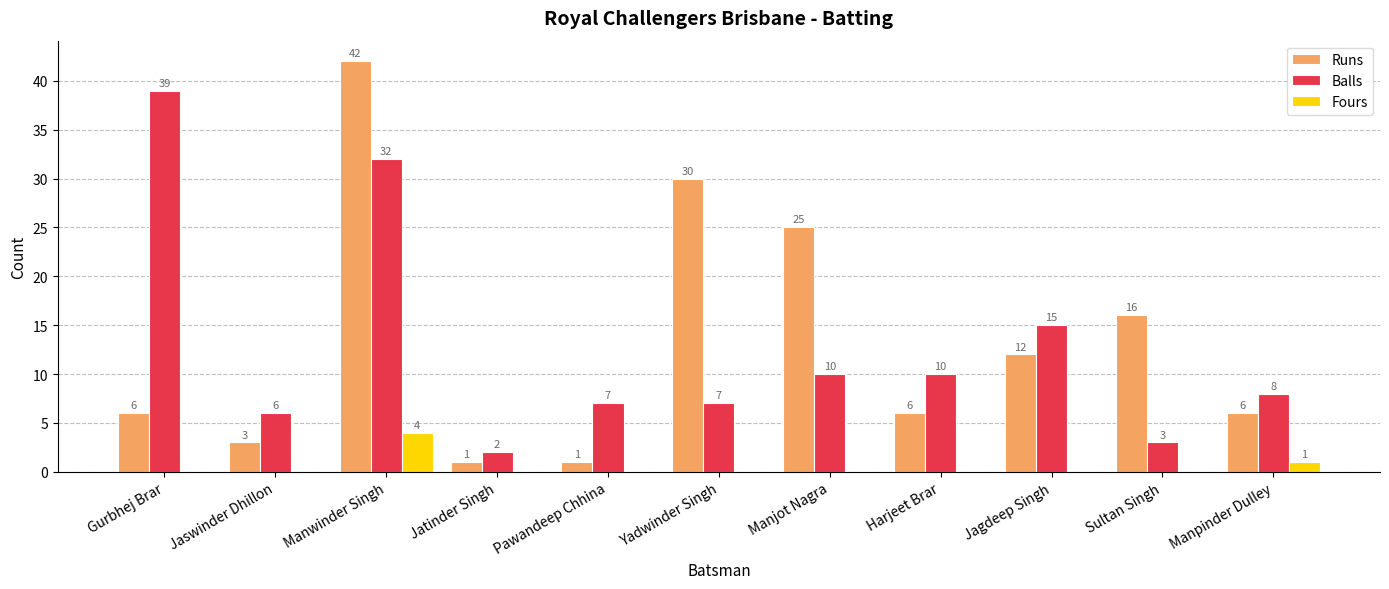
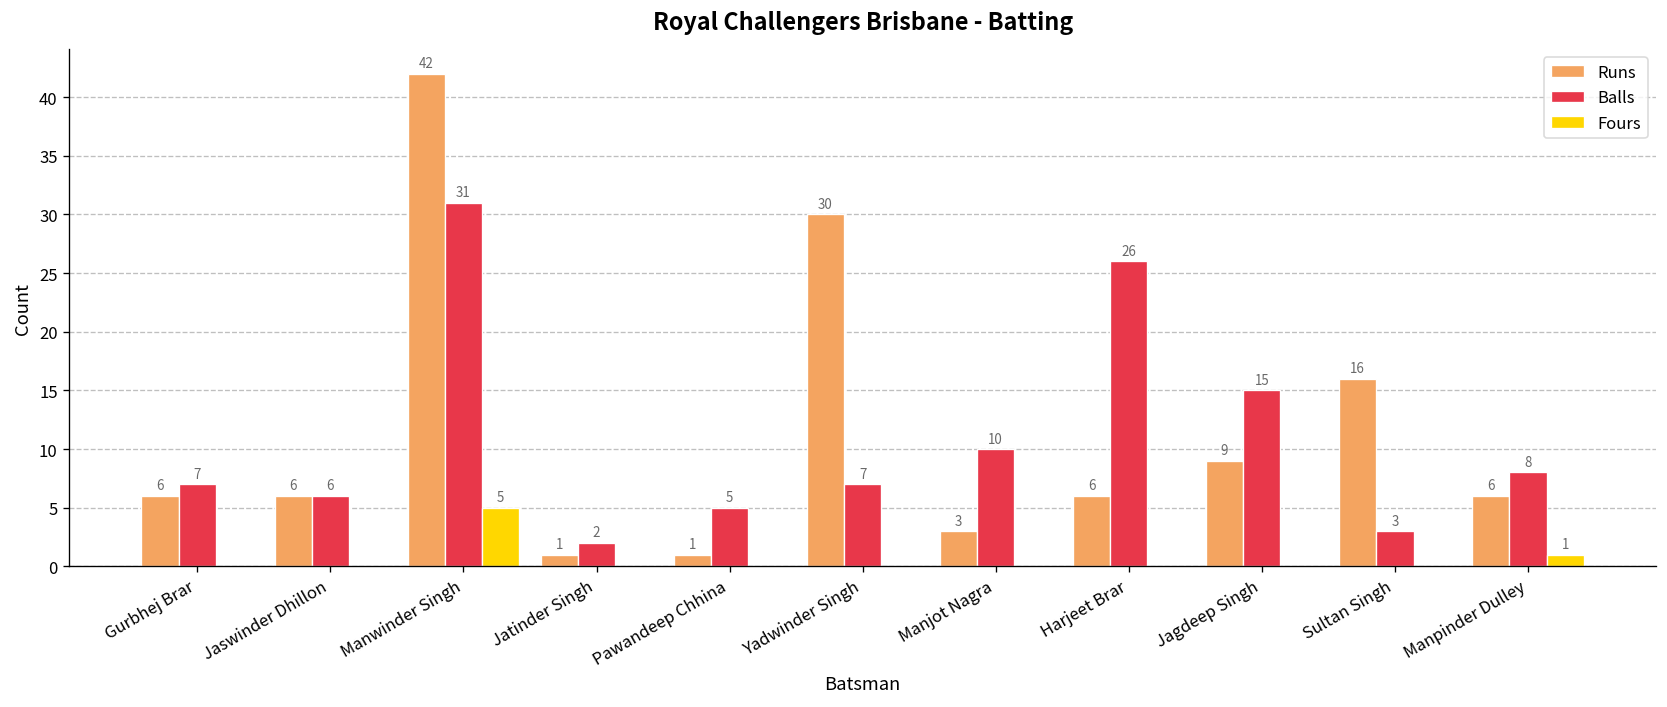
  {
    "Runs": {
      "Gurbhej Brar": 6,
-     "Jaswinder Dhillon": 3,
+     "Jaswinder Dhillon": 6,
      "Manwinder Singh": 42,
      "Jatinder Singh": 1,
      "Pawandeep Chhina": 1,
      "Yadwinder Singh": 30,
-     "Manjot Nagra": 25,
+     "Manjot Nagra": 3,
      "Harjeet Brar": 6,
-     "Jagdeep Singh": 12,
+     "Jagdeep Singh": 9,
      "Sultan Singh": 16,
      "Manpinder Dulley": 6
    },
    "Balls": {
-     "Gurbhej Brar": 39,
+     "Gurbhej Brar": 7,
      "Jaswinder Dhillon": 6,
-     "Manwinder Singh": 32,
+     "Manwinder Singh": 31,
      "Jatinder Singh": 2,
-     "Pawandeep Chhina": 7,
+     "Pawandeep Chhina": 5,
      "Yadwinder Singh": 7,
      "Manjot Nagra": 10,
-     "Harjeet Brar": 10,
+     "Harjeet Brar": 26,
      "Jagdeep Singh": 15,
      "Sultan Singh": 3,
      "Manpinder Dulley": 8
    },
    "Fours": {
-     "Manwinder Singh": 4,
+     "Manwinder Singh": 5,
      "Manpinder Dulley": 1
    }
  }
